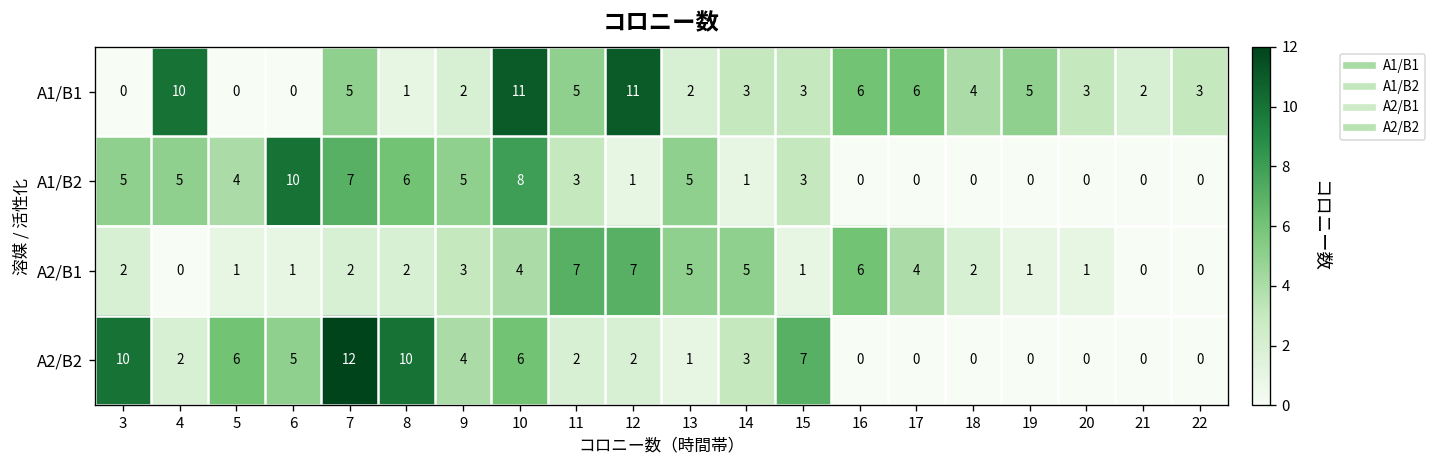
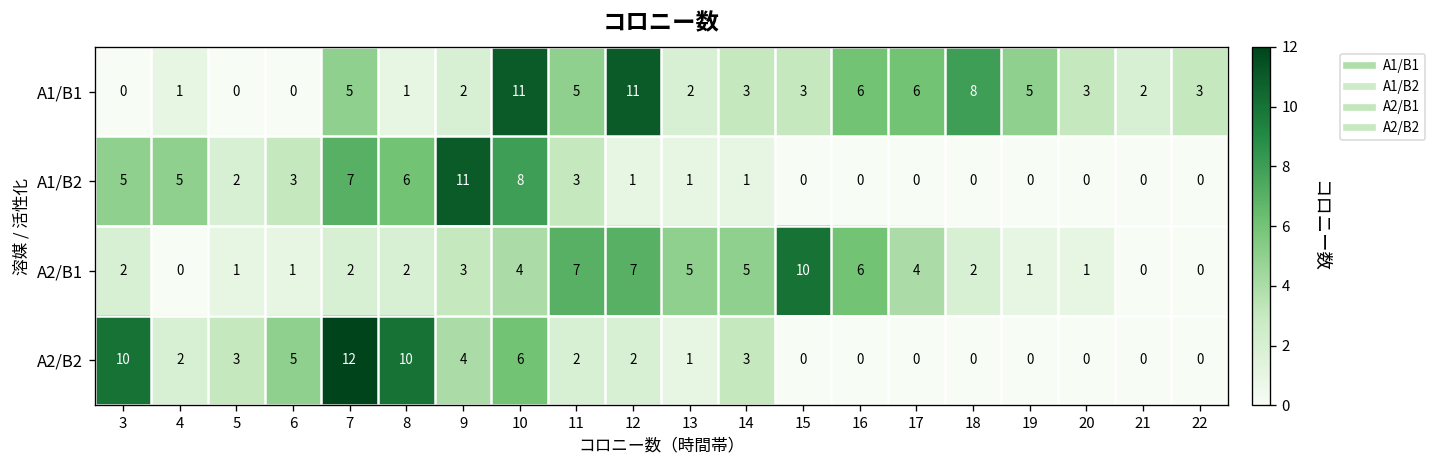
  {
    "A1/B1": {
      "3": 0,
-     "4": 10,
+     "4": 1,
      "5": 0,
      "6": 0,
      "7": 5,
      "8": 1,
      "9": 2,
      "10": 11,
      "11": 5,
      "12": 11,
      "13": 2,
      "14": 3,
      "15": 3,
      "16": 6,
      "17": 6,
-     "18": 4,
+     "18": 8,
      "19": 5,
      "20": 3,
      "21": 2,
      "22": 3
    },
    "A1/B2": {
      "3": 5,
      "4": 5,
-     "5": 4,
-     "6": 10,
+     "5": 2,
+     "6": 3,
      "7": 7,
      "8": 6,
-     "9": 5,
+     "9": 11,
      "10": 8,
      "11": 3,
      "12": 1,
-     "13": 5,
+     "13": 1,
      "14": 1,
-     "15": 3,
+     "15": 0,
      "16": 0,
      "17": 0,
      "18": 0,
      "19": 0,
      "20": 0,
      "21": 0,
      "22": 0
    },
    "A2/B1": {
      "3": 2,
      "4": 0,
      "5": 1,
      "6": 1,
      "7": 2,
      "8": 2,
      "9": 3,
      "10": 4,
      "11": 7,
      "12": 7,
      "13": 5,
      "14": 5,
-     "15": 1,
+     "15": 10,
      "16": 6,
      "17": 4,
      "18": 2,
      "19": 1,
      "20": 1,
      "21": 0,
      "22": 0
    },
    "A2/B2": {
      "3": 10,
      "4": 2,
-     "5": 6,
+     "5": 3,
      "6": 5,
      "7": 12,
      "8": 10,
      "9": 4,
      "10": 6,
      "11": 2,
      "12": 2,
      "13": 1,
      "14": 3,
-     "15": 7,
+     "15": 0,
      "16": 0,
      "17": 0,
      "18": 0,
      "19": 0,
      "20": 0,
      "21": 0,
      "22": 0
    }
  }
